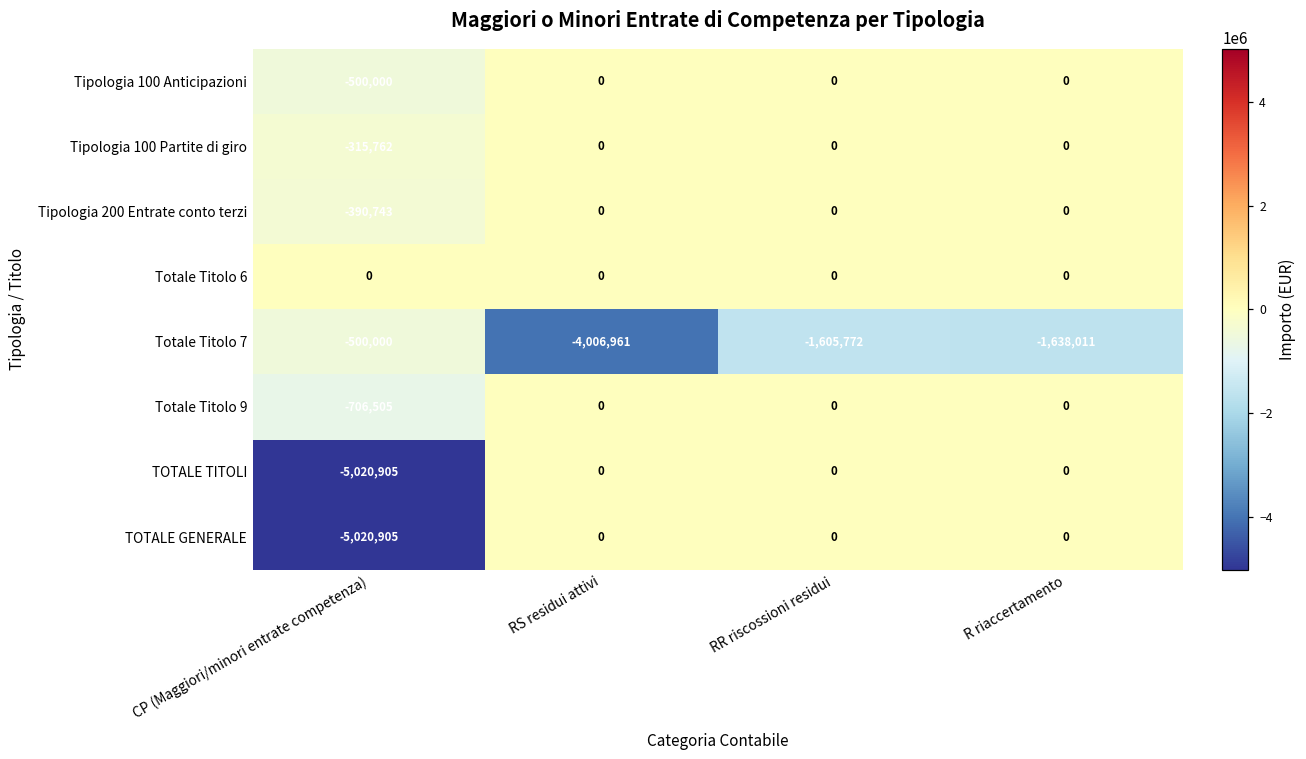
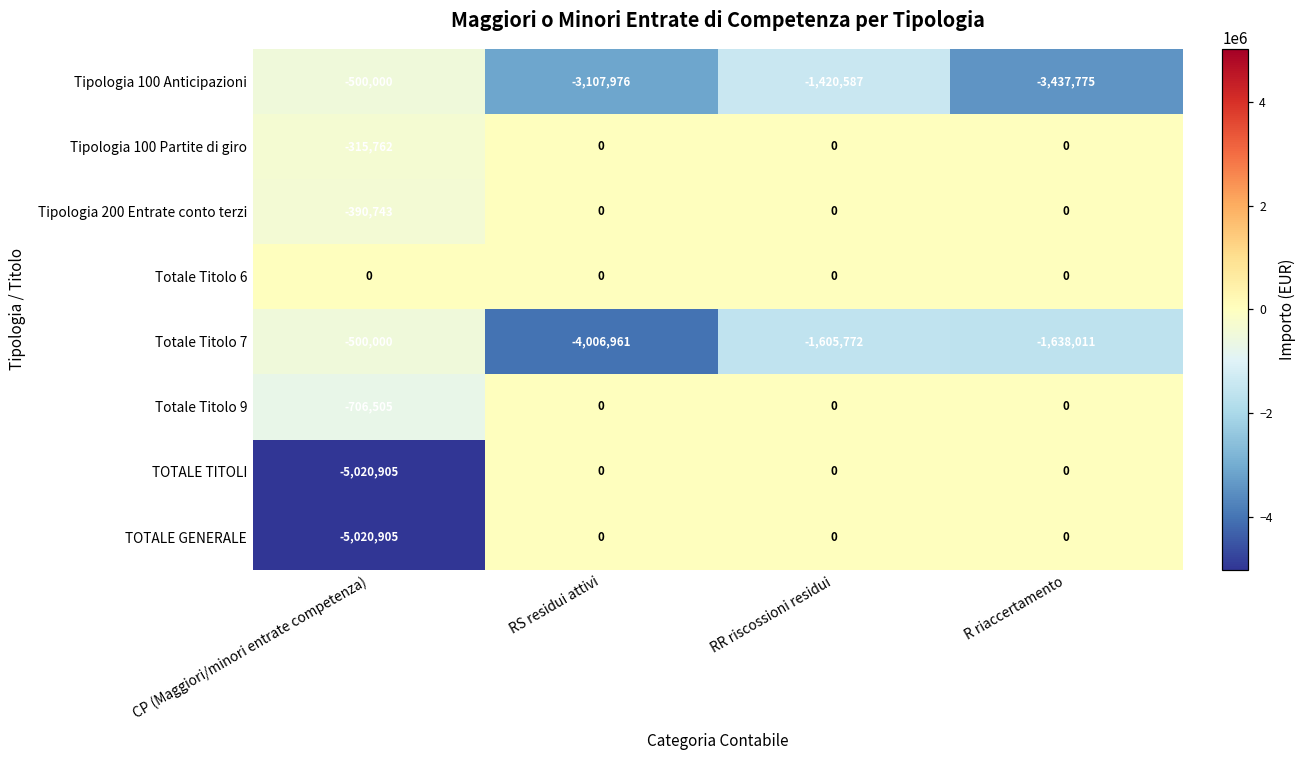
  {
    "Tipologia 100 Anticipazioni": {
-     "RS residui attivi": "0",
-     "RR riscossioni residui": "0",
-     "R riaccertamento": "0"
+     "RS residui attivi": "-3,107,976",
+     "RR riscossioni residui": "-1,420,587",
+     "R riaccertamento": "-3,437,775"
    },
    "Tipologia 100 Partite di giro": {
      "RS residui attivi": "0",
      "RR riscossioni residui": "0",
      "R riaccertamento": "0"
    },
    "Tipologia 200 Entrate conto terzi": {
      "RS residui attivi": "0",
      "RR riscossioni residui": "0",
      "R riaccertamento": "0"
    },
    "Totale Titolo 6": {
      "CP (Maggiori/minori entrate competenza)": "0",
      "RS residui attivi": "0",
      "RR riscossioni residui": "0",
      "R riaccertamento": "0"
    },
    "Totale Titolo 7": {
      "RS residui attivi": "-4,006,961",
      "RR riscossioni residui": "-1,605,772",
      "R riaccertamento": "-1,638,011"
    },
    "Totale Titolo 9": {
      "RS residui attivi": "0",
      "RR riscossioni residui": "0",
      "R riaccertamento": "0"
    },
    "TOTALE TITOLI": {
      "CP (Maggiori/minori entrate competenza)": "-5,020,905",
      "RS residui attivi": "0",
      "RR riscossioni residui": "0",
      "R riaccertamento": "0"
    },
    "TOTALE GENERALE": {
      "CP (Maggiori/minori entrate competenza)": "-5,020,905",
      "RS residui attivi": "0",
      "RR riscossioni residui": "0",
      "R riaccertamento": "0"
    }
  }
